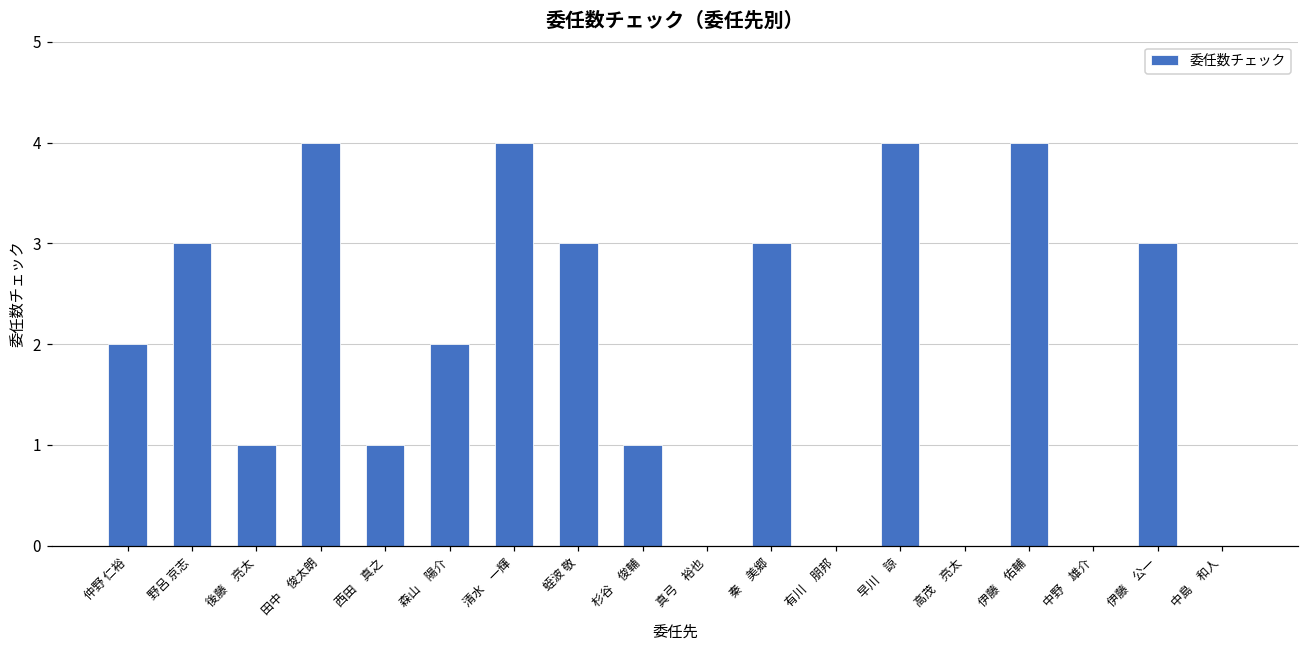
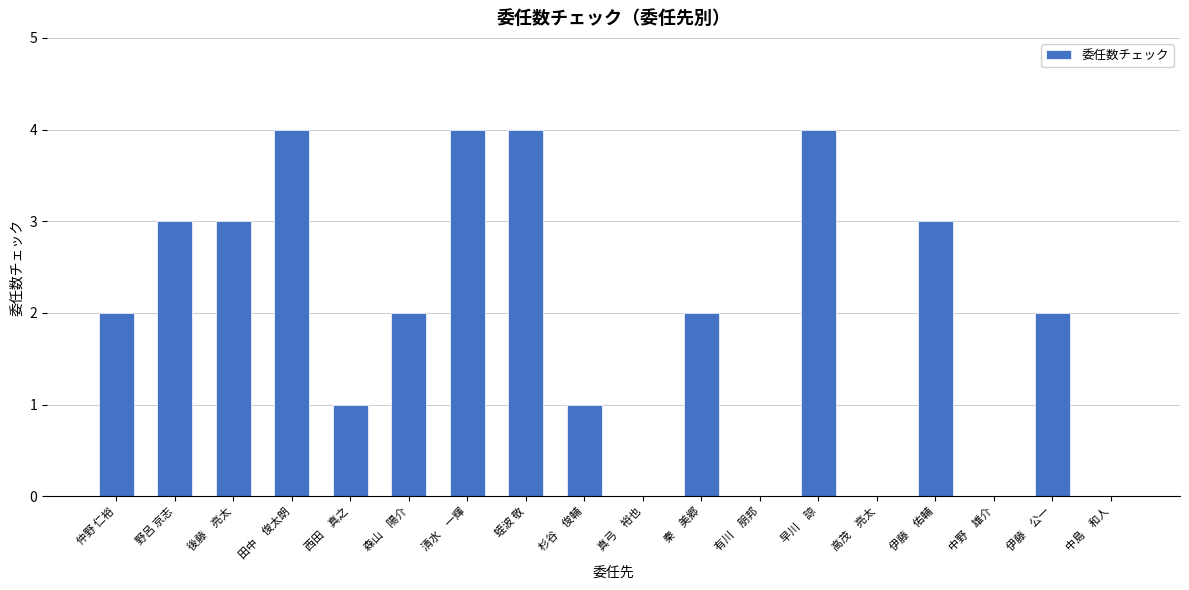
  {
    "仲野 仁裕": 2,
    "野呂 京志": 3,
-   "後藤 亮太": 1,
+   "後藤 亮太": 3,
    "田中 俊太朗": 4,
    "西田 真之": 1,
    "森山 陽介": 2,
    "清水 一輝": 4,
-   "蛭波 敬": 3,
+   "蛭波 敬": 4,
    "杉谷 俊輔": 1,
    "真弓 裕也": 0,
-   "秦 美郷": 3,
+   "秦 美郷": 2,
    "有川 朋邦": 0,
    "早川 諒": 4,
    "高茂 亮太": 0,
-   "伊藤 佑輔": 4,
+   "伊藤 佑輔": 3,
    "中野 雄介": 0,
-   "伊藤 公一": 3,
+   "伊藤 公一": 2,
    "中島 和人": 0
  }
